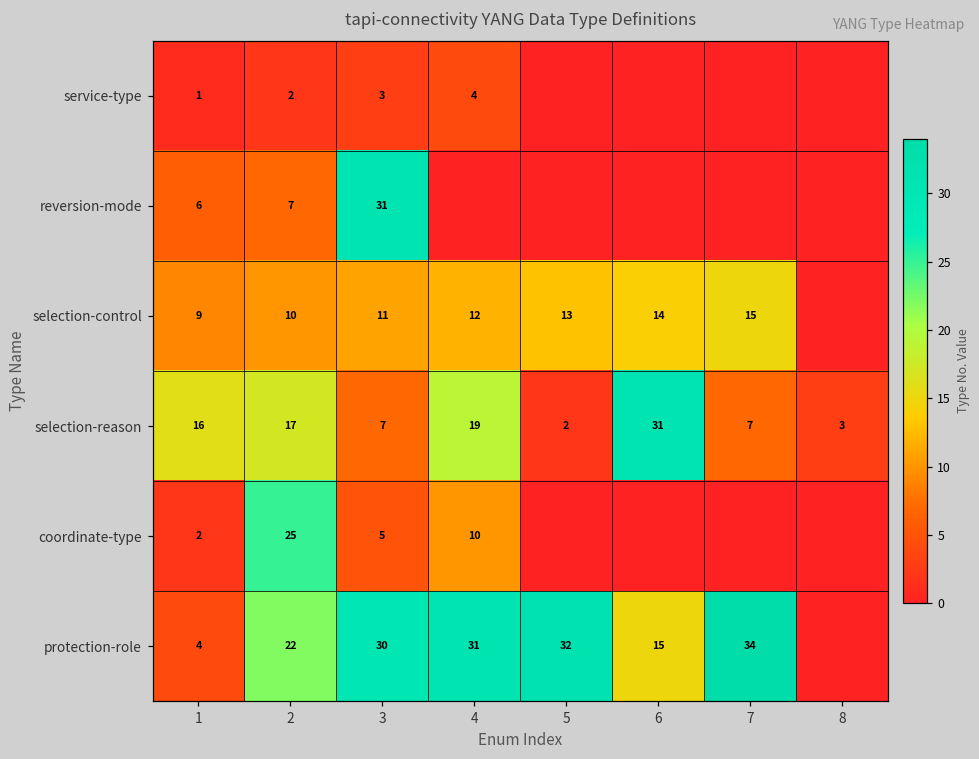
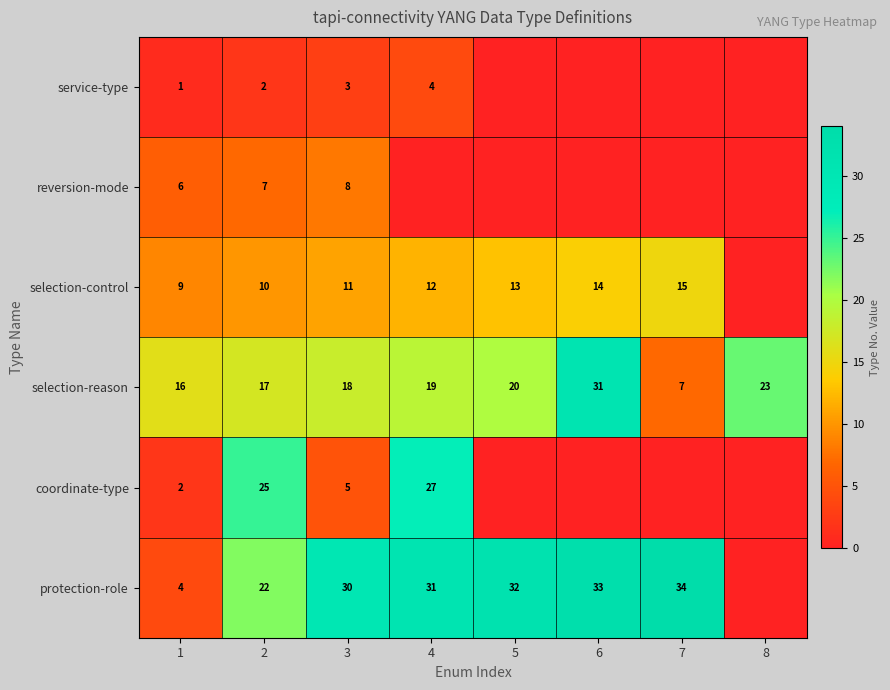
  {
    "service-type": {
      "1": 1,
      "2": 2,
      "3": 3,
      "4": 4
    },
    "reversion-mode": {
      "1": 6,
      "2": 7,
-     "3": 31
+     "3": 8
    },
    "selection-control": {
      "1": 9,
      "2": 10,
      "3": 11,
      "4": 12,
      "5": 13,
      "6": 14,
      "7": 15
    },
    "selection-reason": {
      "1": 16,
      "2": 17,
-     "3": 7,
+     "3": 18,
      "4": 19,
-     "5": 2,
+     "5": 20,
      "6": 31,
      "7": 7,
-     "8": 3
+     "8": 23
    },
    "coordinate-type": {
      "1": 2,
      "2": 25,
      "3": 5,
-     "4": 10
+     "4": 27
    },
    "protection-role": {
      "1": 4,
      "2": 22,
      "3": 30,
      "4": 31,
      "5": 32,
-     "6": 15,
+     "6": 33,
      "7": 34
    }
  }
